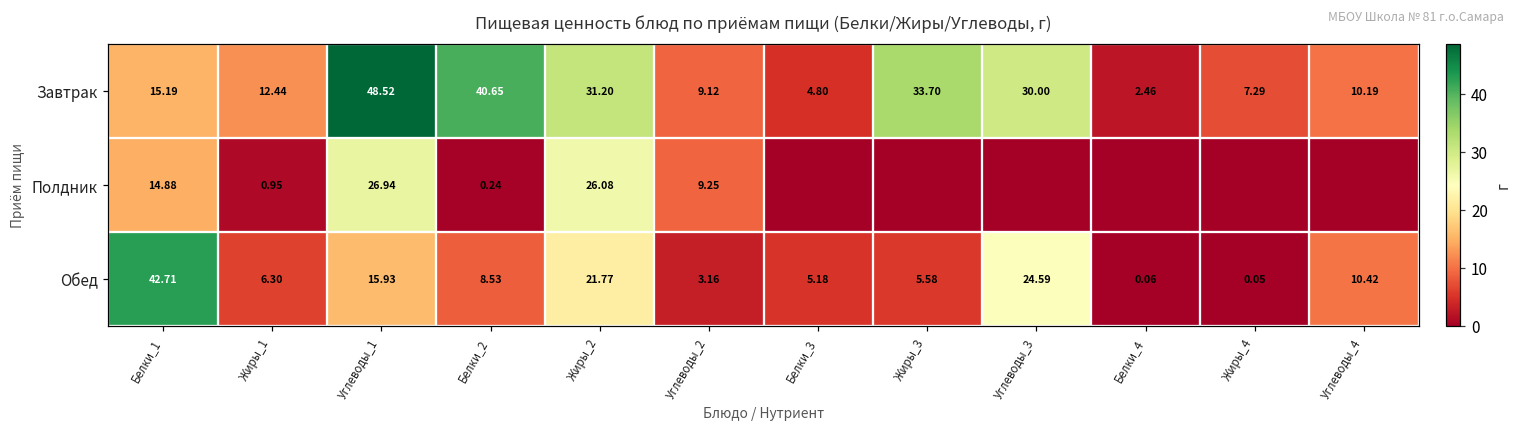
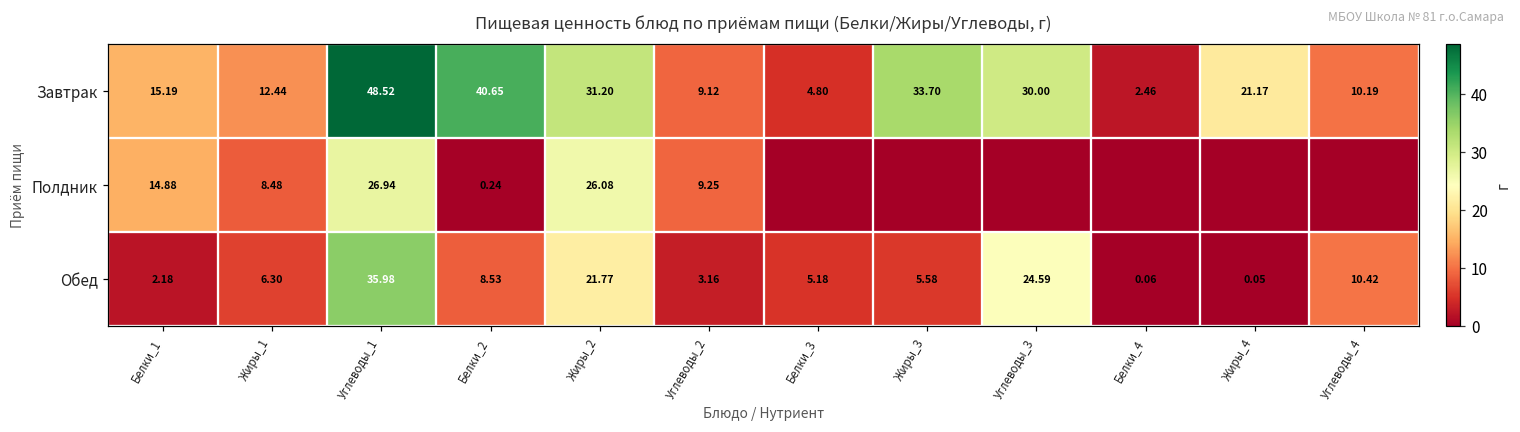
  {
    "Завтрак": {
      "Белки_1": 15.19,
      "Жиры_1": 12.44,
      "Углеводы_1": 48.52,
      "Белки_2": 40.65,
      "Жиры_2": 31.20,
      "Углеводы_2": 9.12,
      "Белки_3": 4.80,
      "Жиры_3": 33.70,
      "Углеводы_3": 30.00,
      "Белки_4": 2.46,
-     "Жиры_4": 7.29,
+     "Жиры_4": 21.17,
      "Углеводы_4": 10.19
    },
    "Полдник": {
      "Белки_1": 14.88,
-     "Жиры_1": 0.95,
+     "Жиры_1": 8.48,
      "Углеводы_1": 26.94,
      "Белки_2": 0.24,
      "Жиры_2": 26.08,
      "Углеводы_2": 9.25
    },
    "Обед": {
-     "Белки_1": 42.71,
+     "Белки_1": 2.18,
      "Жиры_1": 6.30,
-     "Углеводы_1": 15.93,
+     "Углеводы_1": 35.98,
      "Белки_2": 8.53,
      "Жиры_2": 21.77,
      "Углеводы_2": 3.16,
      "Белки_3": 5.18,
      "Жиры_3": 5.58,
      "Углеводы_3": 24.59,
      "Белки_4": 0.06,
      "Жиры_4": 0.05,
      "Углеводы_4": 10.42
    }
  }
